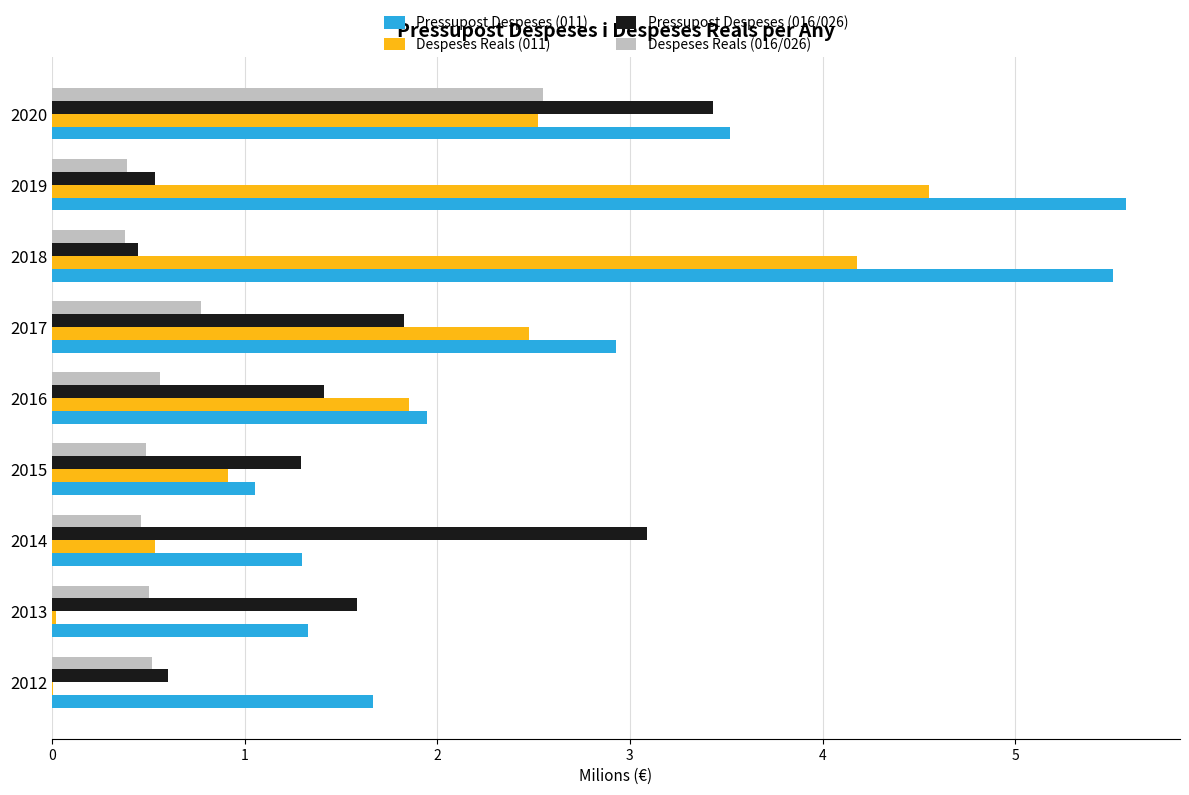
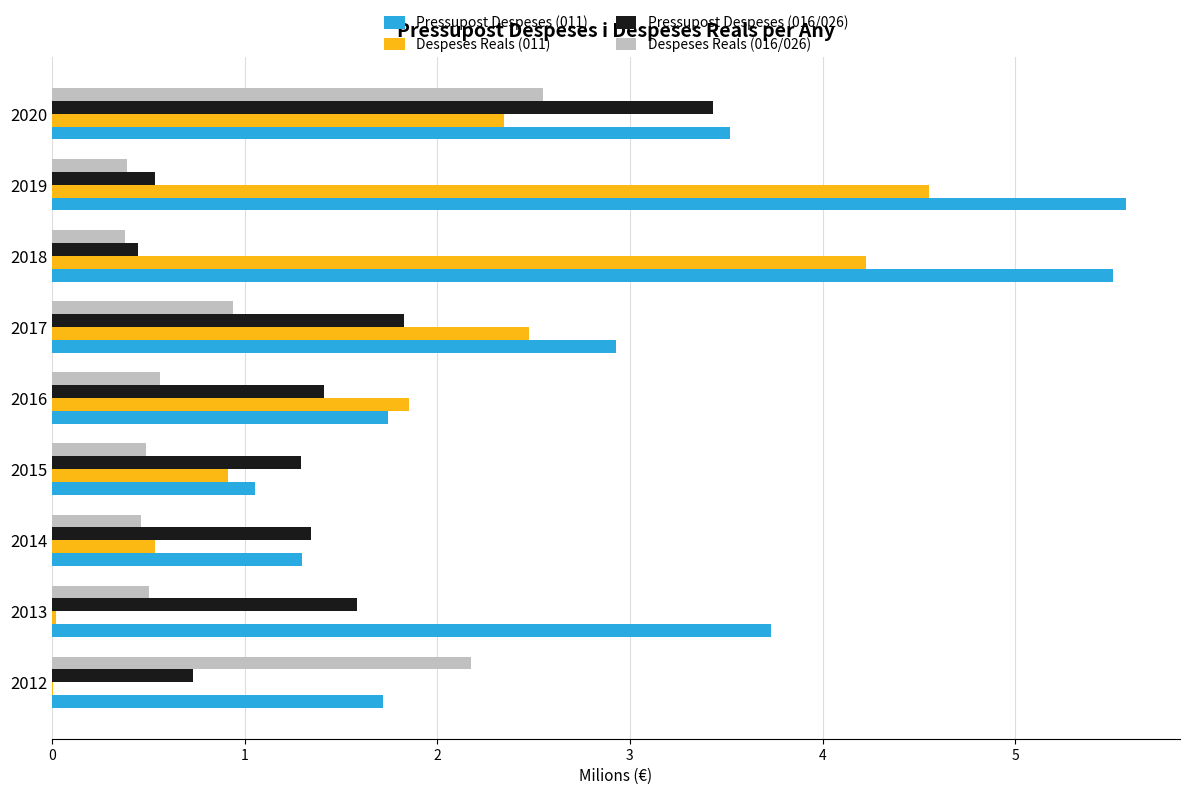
  {
    "Pressupost Despeses (011)": {
      "2020": 3.52,
      "2019": 5.58,
      "2018": 5.51,
      "2017": 2.93,
-     "2016": 1.95,
+     "2016": 1.74,
      "2015": 1.05,
      "2014": 1.30,
-     "2013": 1.33,
-     "2012": 1.66
+     "2013": 3.73,
+     "2012": 1.72
    },
    "Despeses Reals (011)": {
-     "2020": 2.53,
+     "2020": 2.34,
      "2019": 4.55,
-     "2018": 4.18,
+     "2018": 4.22,
      "2017": 2.47,
      "2016": 1.85,
      "2015": 0.91,
      "2014": 0.54,
      "2013": 0.02
    },
    "Pressupost Despeses (016/026)": {
      "2020": 3.43,
      "2019": 0.53,
      "2018": 0.44,
      "2017": 1.83,
      "2016": 1.41,
      "2015": 1.29,
-     "2014": 3.09,
+     "2014": 1.35,
      "2013": 1.58,
-     "2012": 0.60
+     "2012": 0.73
    },
    "Despeses Reals (016/026)": {
      "2020": 2.55,
      "2019": 0.39,
      "2018": 0.38,
-     "2017": 0.77,
+     "2017": 0.94,
      "2016": 0.56,
      "2015": 0.49,
      "2014": 0.46,
      "2013": 0.50,
-     "2012": 0.52
+     "2012": 2.18
    }
  }
